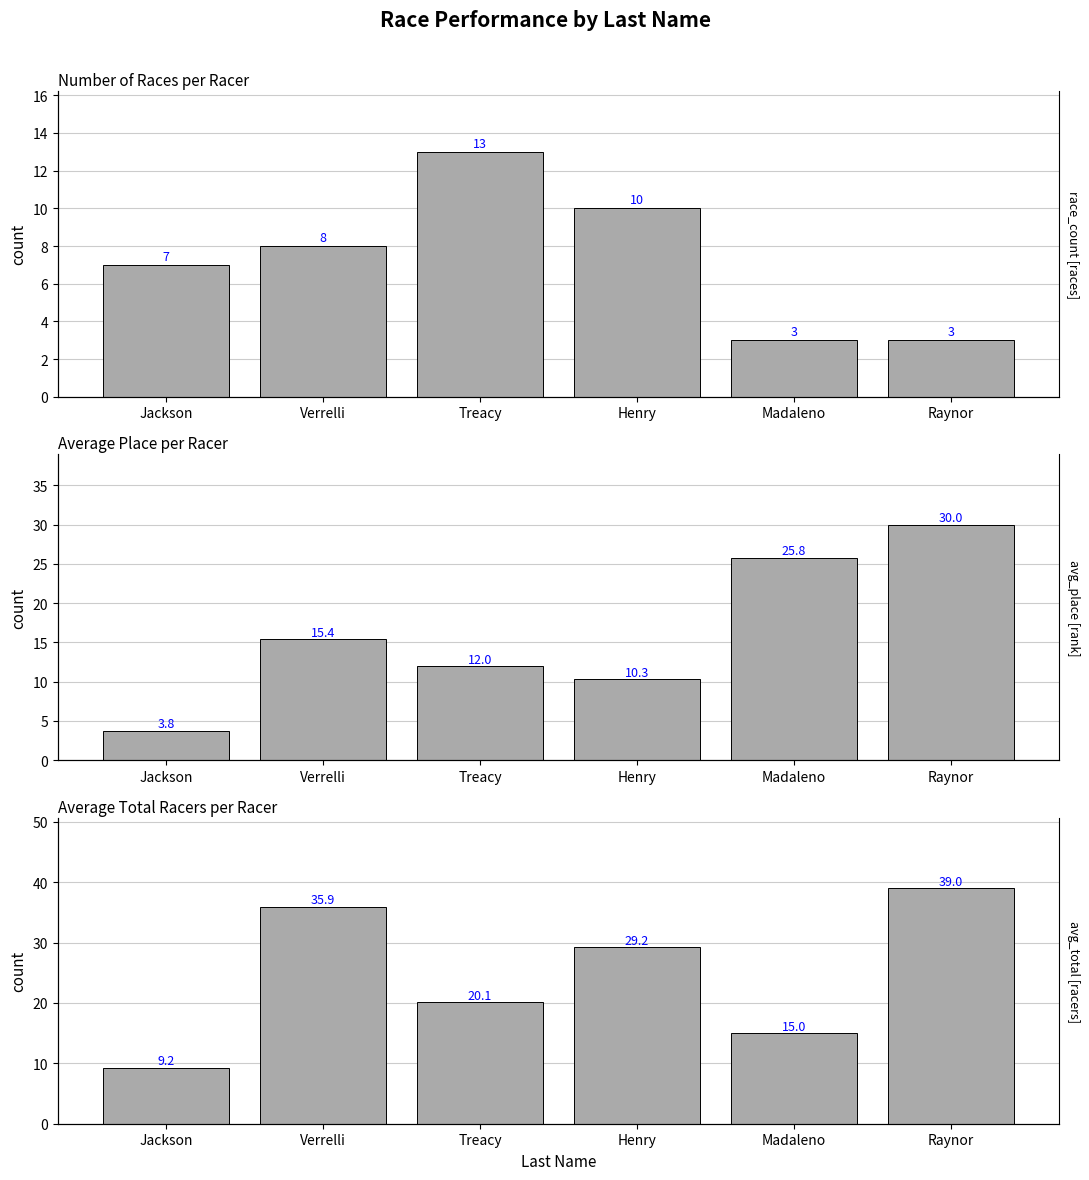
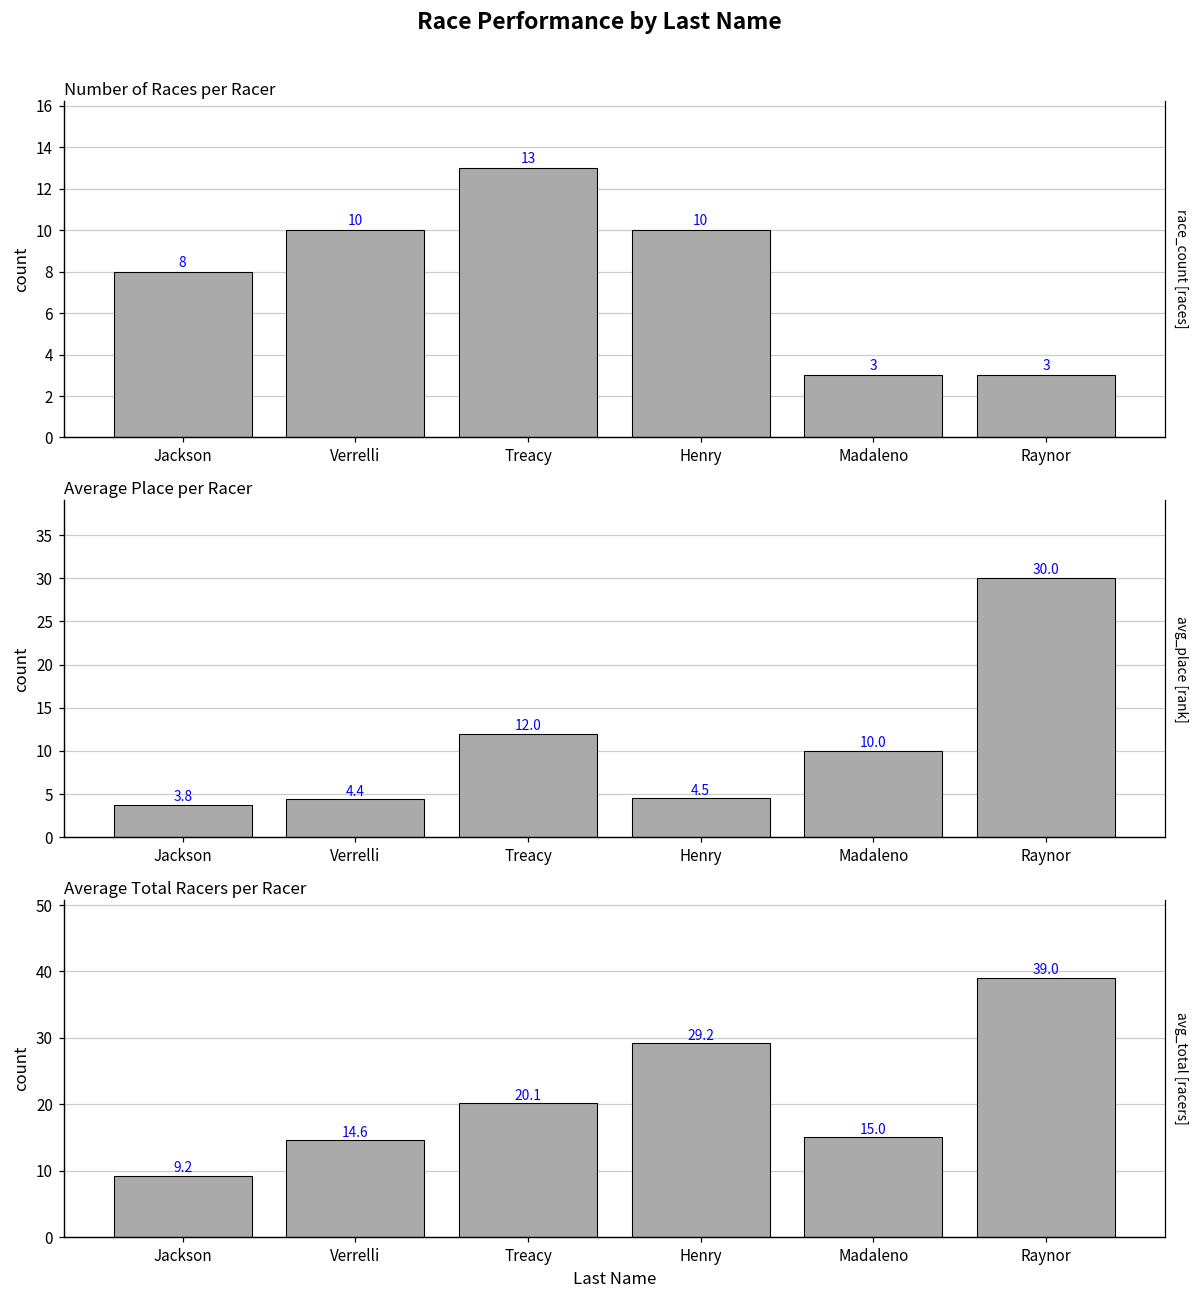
  {
    "Number of Races per Racer": {
-     "Jackson": 7,
-     "Verrelli": 8,
+     "Jackson": 8,
+     "Verrelli": 10,
      "Treacy": 13,
      "Henry": 10,
      "Madaleno": 3,
      "Raynor": 3
    },
    "Average Place per Racer": {
      "Jackson": 3.8,
-     "Verrelli": 15.4,
+     "Verrelli": 4.4,
      "Treacy": 12.0,
-     "Henry": 10.3,
-     "Madaleno": 25.8,
+     "Henry": 4.5,
+     "Madaleno": 10.0,
      "Raynor": 30.0
    },
    "Average Total Racers per Racer": {
      "Jackson": 9.2,
-     "Verrelli": 35.9,
+     "Verrelli": 14.6,
      "Treacy": 20.1,
      "Henry": 29.2,
      "Madaleno": 15.0,
      "Raynor": 39.0
    }
  }
